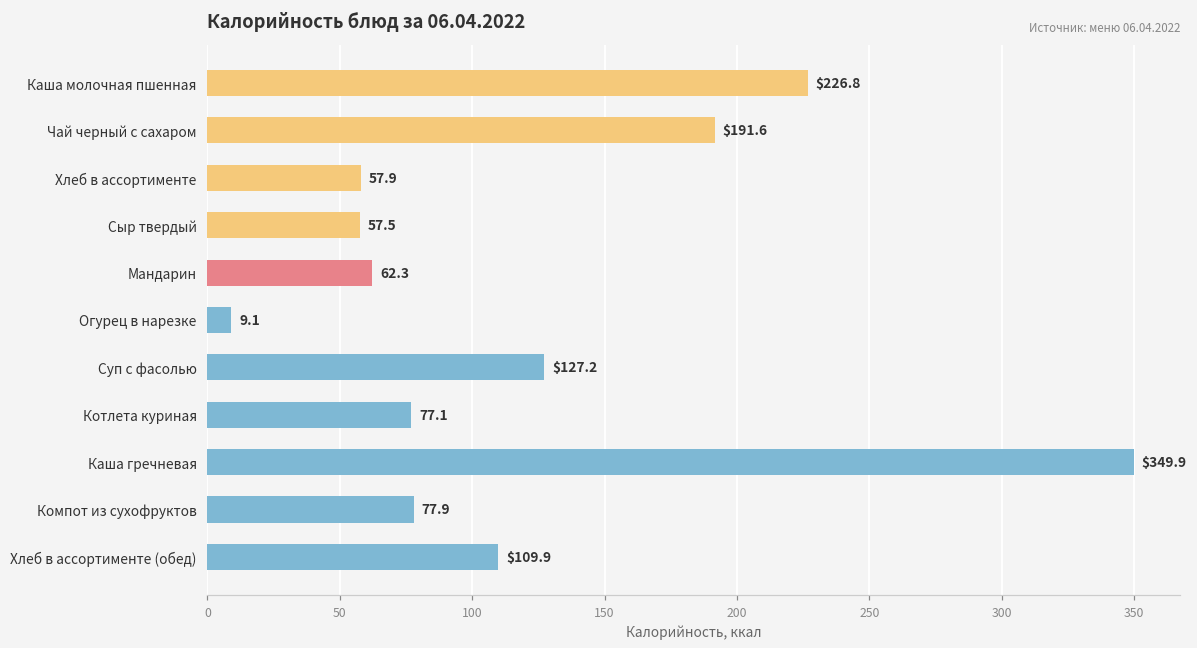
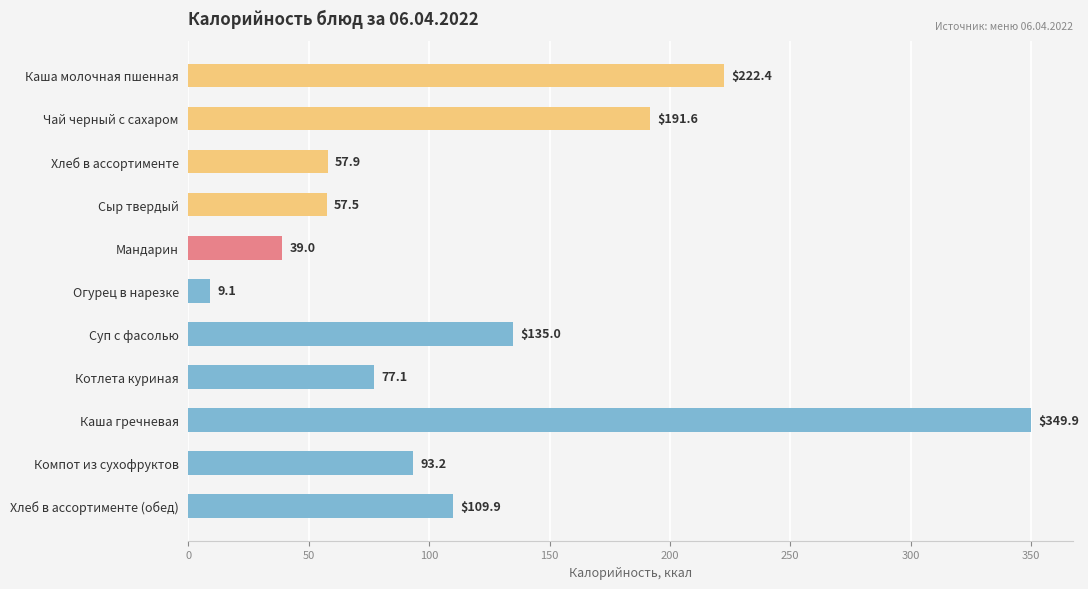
  {
-   "Каша молочная пшенная": "$226.8",
+   "Каша молочная пшенная": "$222.4",
    "Чай черный с сахаром": "$191.6",
    "Хлеб в ассортименте": "57.9",
    "Сыр твердый": "57.5",
-   "Мандарин": "62.3",
+   "Мандарин": "39.0",
    "Огурец в нарезке": "9.1",
-   "Суп с фасолью": "$127.2",
+   "Суп с фасолью": "$135.0",
    "Котлета куриная": "77.1",
    "Каша гречневая": "$349.9",
-   "Компот из сухофруктов": "77.9",
+   "Компот из сухофруктов": "93.2",
    "Хлеб в ассортименте (обед)": "$109.9"
  }
